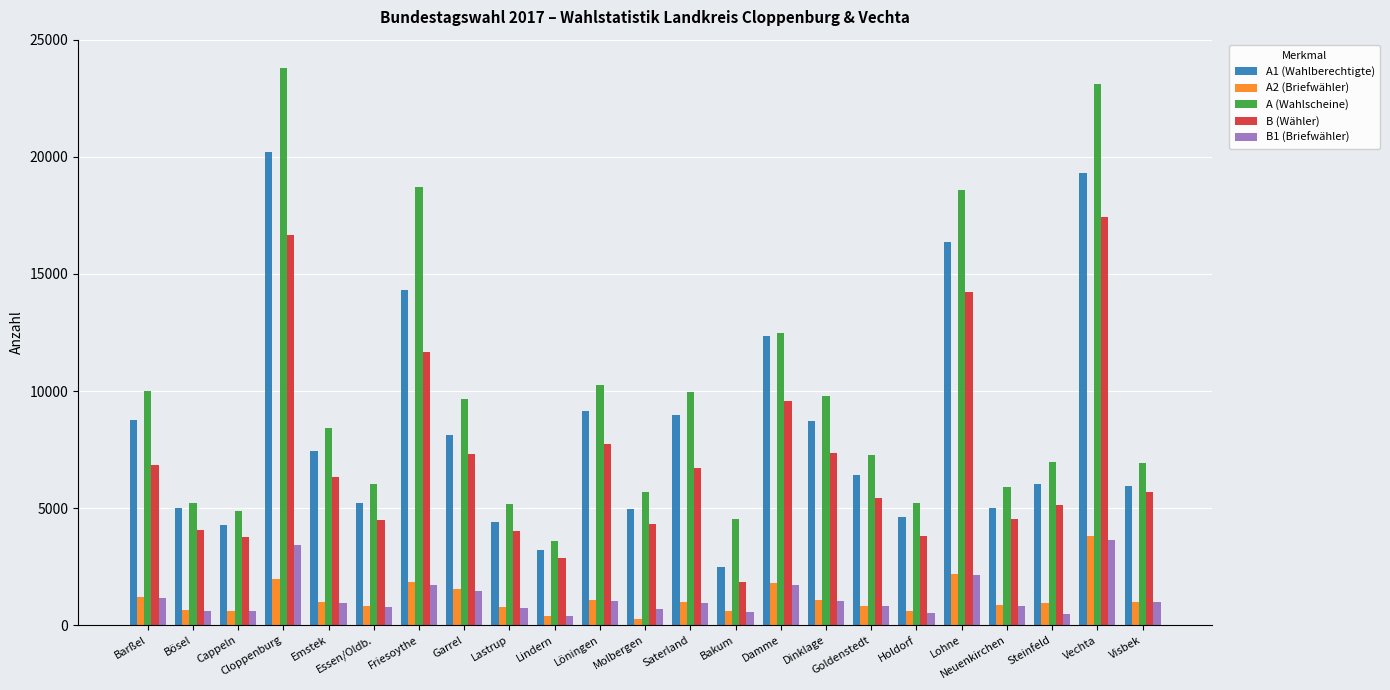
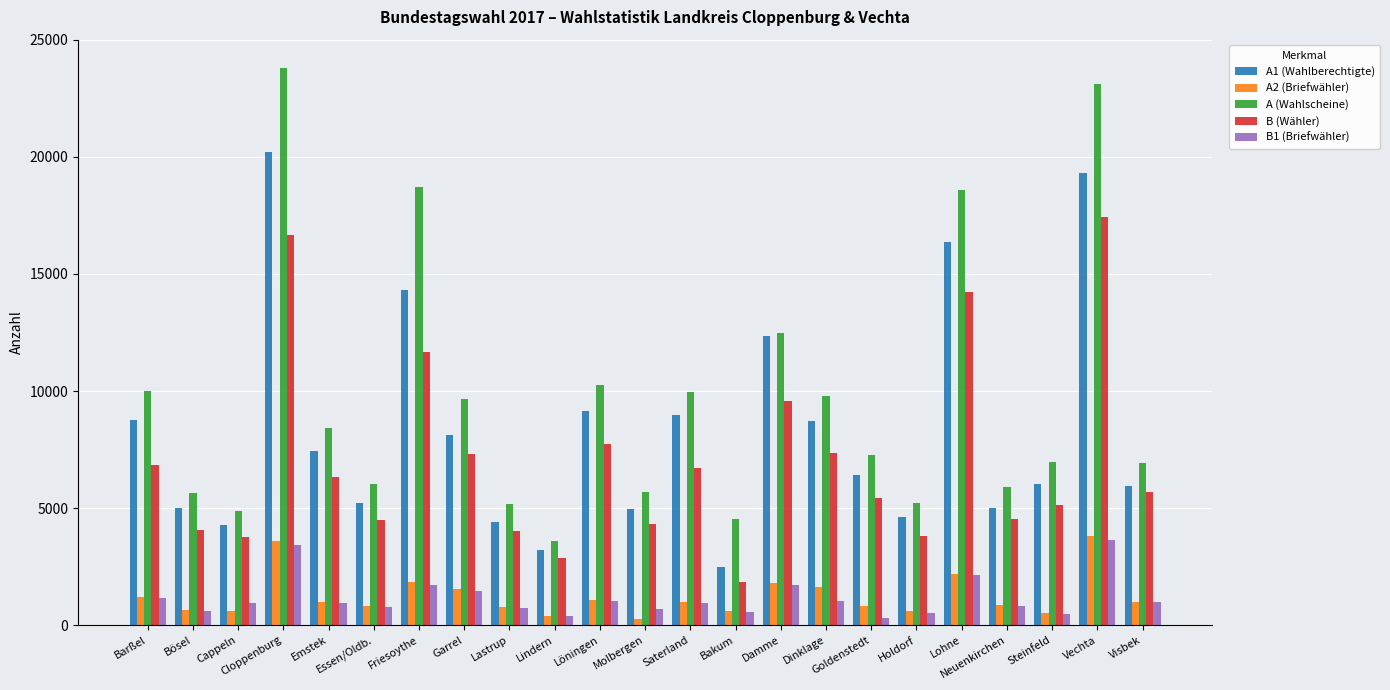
  {
    "A1 (Wahlberechtigte)": {
      "Barßel": 8800,
      "Bösel": 5000,
      "Cappeln": 4300,
      "Cloppenburg": 20200,
      "Emstek": 7400,
      "Essen/Oldb.": 5200,
      "Friesoythe": 14300,
      "Garrel": 8100,
      "Lastrup": 4400,
      "Lindern": 3200,
      "Löningen": 9200,
      "Molbergen": 5000,
      "Saterland": 9000,
      "Bakum": 2500,
      "Damme": 12400,
      "Dinklage": 8700,
      "Goldenstedt": 6400,
      "Holdorf": 4600,
      "Lohne": 16400,
      "Neuenkirchen": 5000,
      "Steinfeld": 6000,
      "Vechta": 19300,
      "Visbek": 5900
    },
    "A2 (Briefwähler)": {
      "Barßel": 1200,
      "Bösel": 600,
      "Cappeln": 600,
-     "Cloppenburg": 2000,
+     "Cloppenburg": 3600,
      "Emstek": 1000,
      "Essen/Oldb.": 800,
      "Friesoythe": 1800,
      "Garrel": 1500,
      "Lastrup": 800,
      "Lindern": 400,
      "Löningen": 1100,
      "Molbergen": 200,
      "Saterland": 1000,
      "Bakum": 600,
      "Damme": 1800,
-     "Dinklage": 1100,
+     "Dinklage": 1600,
      "Goldenstedt": 800,
      "Holdorf": 600,
      "Lohne": 2200,
      "Neuenkirchen": 900,
-     "Steinfeld": 900,
+     "Steinfeld": 500,
      "Vechta": 3800,
      "Visbek": 1000
    },
    "A (Wahlscheine)": {
      "Barßel": 10000,
-     "Bösel": 5200,
+     "Bösel": 5700,
      "Cappeln": 4900,
      "Cloppenburg": 23800,
      "Emstek": 8400,
      "Essen/Oldb.": 6000,
      "Friesoythe": 18700,
      "Garrel": 9700,
      "Lastrup": 5200,
      "Lindern": 3600,
      "Löningen": 10200,
      "Molbergen": 5700,
      "Saterland": 9900,
      "Bakum": 4500,
      "Damme": 12500,
      "Dinklage": 9800,
      "Goldenstedt": 7300,
      "Holdorf": 5200,
      "Lohne": 18600,
      "Neuenkirchen": 5900,
      "Steinfeld": 7000,
      "Vechta": 23100,
      "Visbek": 6900
    },
    "B (Wähler)": {
      "Barßel": 6800,
      "Bösel": 4100,
      "Cappeln": 3800,
      "Cloppenburg": 16700,
      "Emstek": 6300,
      "Essen/Oldb.": 4500,
      "Friesoythe": 11700,
      "Garrel": 7300,
      "Lastrup": 4000,
      "Lindern": 2900,
      "Löningen": 7800,
      "Molbergen": 4300,
      "Saterland": 6700,
      "Bakum": 1800,
      "Damme": 9600,
      "Dinklage": 7400,
      "Goldenstedt": 5400,
      "Holdorf": 3800,
      "Lohne": 14200,
      "Neuenkirchen": 4500,
      "Steinfeld": 5200,
      "Vechta": 17400,
      "Visbek": 5700
    },
    "B1 (Briefwähler)": {
      "Barßel": 1200,
      "Bösel": 600,
-     "Cappeln": 600,
+     "Cappeln": 900,
      "Cloppenburg": 3400,
      "Emstek": 900,
      "Essen/Oldb.": 800,
      "Friesoythe": 1700,
      "Garrel": 1500,
      "Lastrup": 700,
      "Lindern": 400,
      "Löningen": 1100,
      "Molbergen": 700,
      "Saterland": 900,
      "Bakum": 600,
      "Damme": 1700,
      "Dinklage": 1000,
-     "Goldenstedt": 800,
+     "Goldenstedt": 300,
      "Holdorf": 500,
      "Lohne": 2100,
      "Neuenkirchen": 800,
      "Steinfeld": 500,
      "Vechta": 3600,
      "Visbek": 1000
    }
  }
